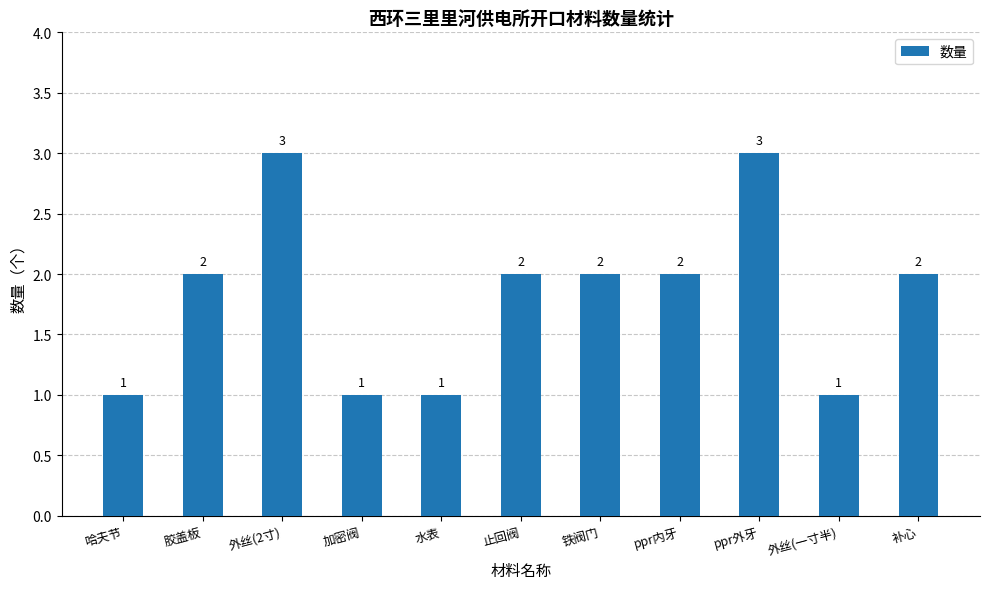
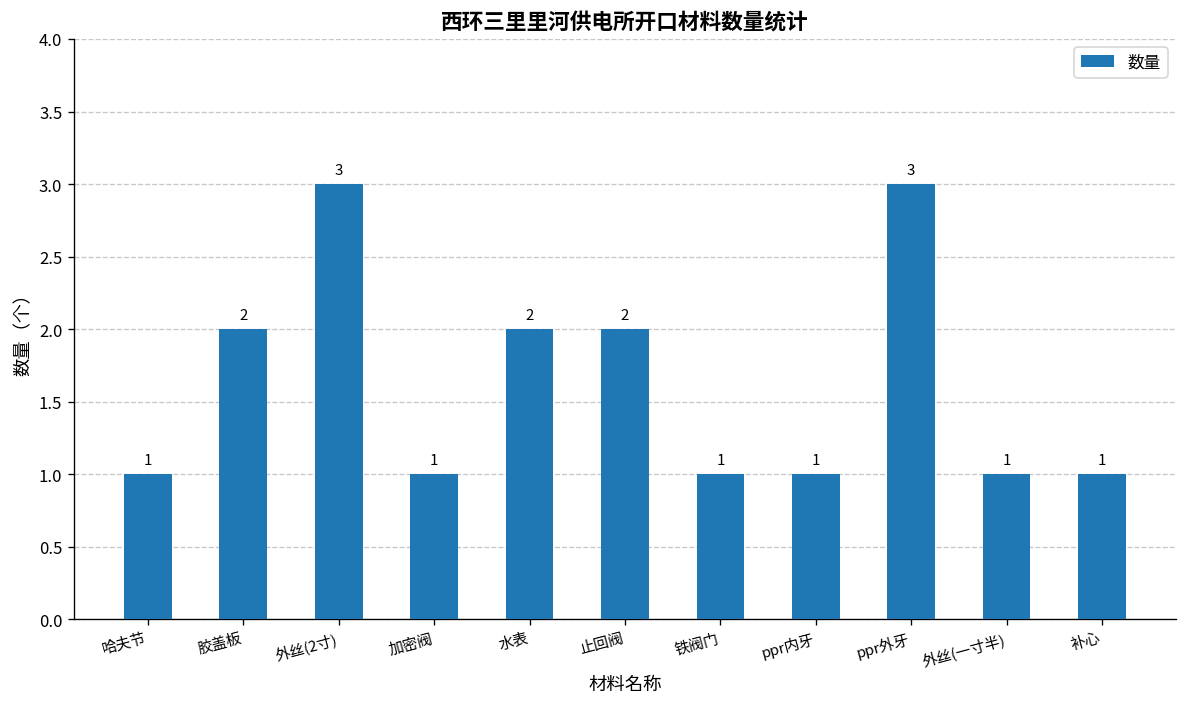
  {
    "哈夫节": 1,
    "胶盖板": 2,
    "外丝(2寸)": 3,
    "加密阀": 1,
-   "水表": 1,
+   "水表": 2,
    "止回阀": 2,
-   "铁阀门": 2,
-   "ppr内牙": 2,
+   "铁阀门": 1,
+   "ppr内牙": 1,
    "ppr外牙": 3,
    "外丝(一寸半)": 1,
-   "补心": 2
+   "补心": 1
  }
